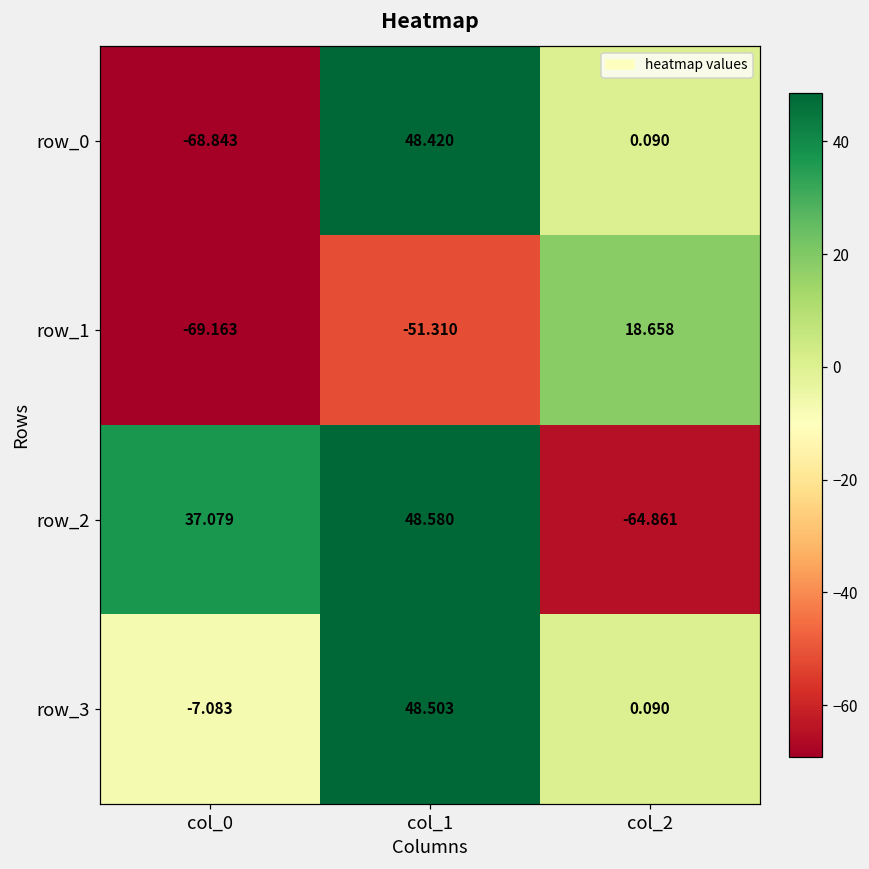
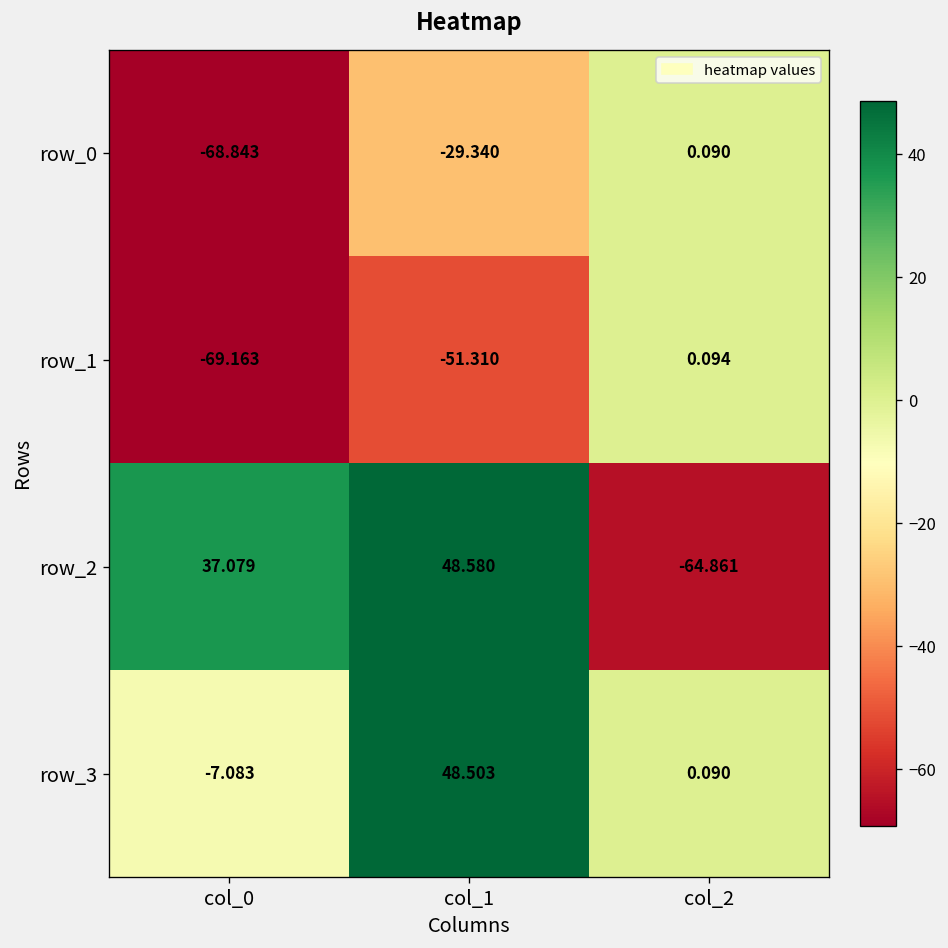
  {
    "row_0": {
      "col_0": -68.843,
-     "col_1": 48.420,
+     "col_1": -29.340,
      "col_2": 0.090
    },
    "row_1": {
      "col_0": -69.163,
      "col_1": -51.310,
-     "col_2": 18.658
+     "col_2": 0.094
    },
    "row_2": {
      "col_0": 37.079,
      "col_1": 48.580,
      "col_2": -64.861
    },
    "row_3": {
      "col_0": -7.083,
      "col_1": 48.503,
      "col_2": 0.090
    }
  }
